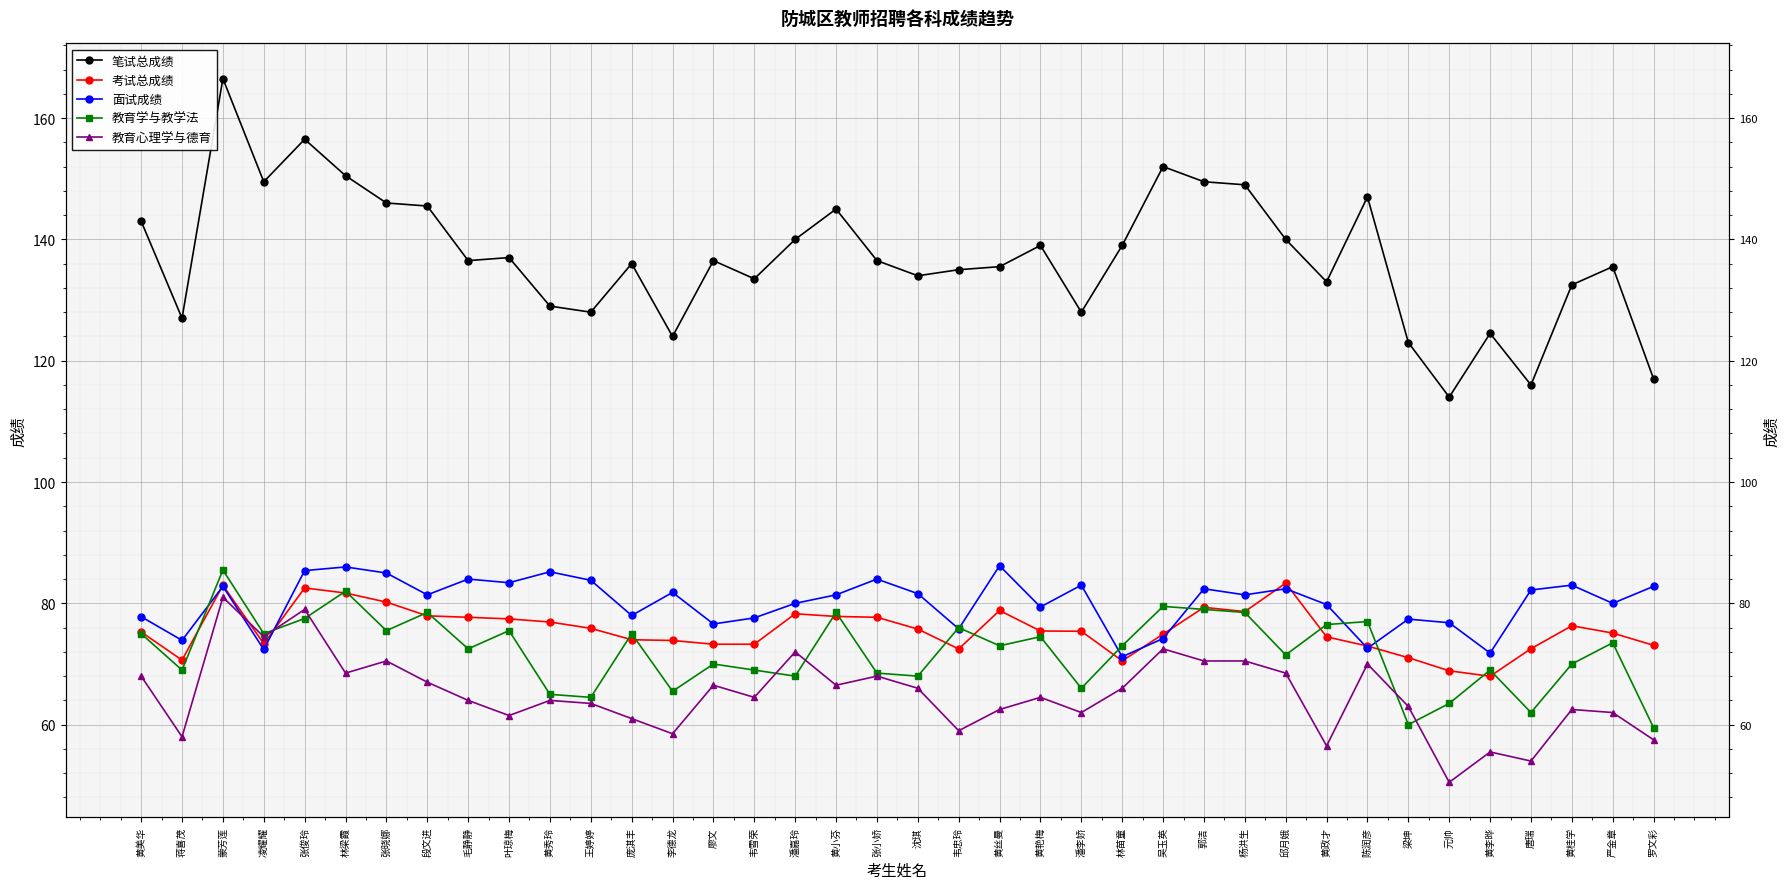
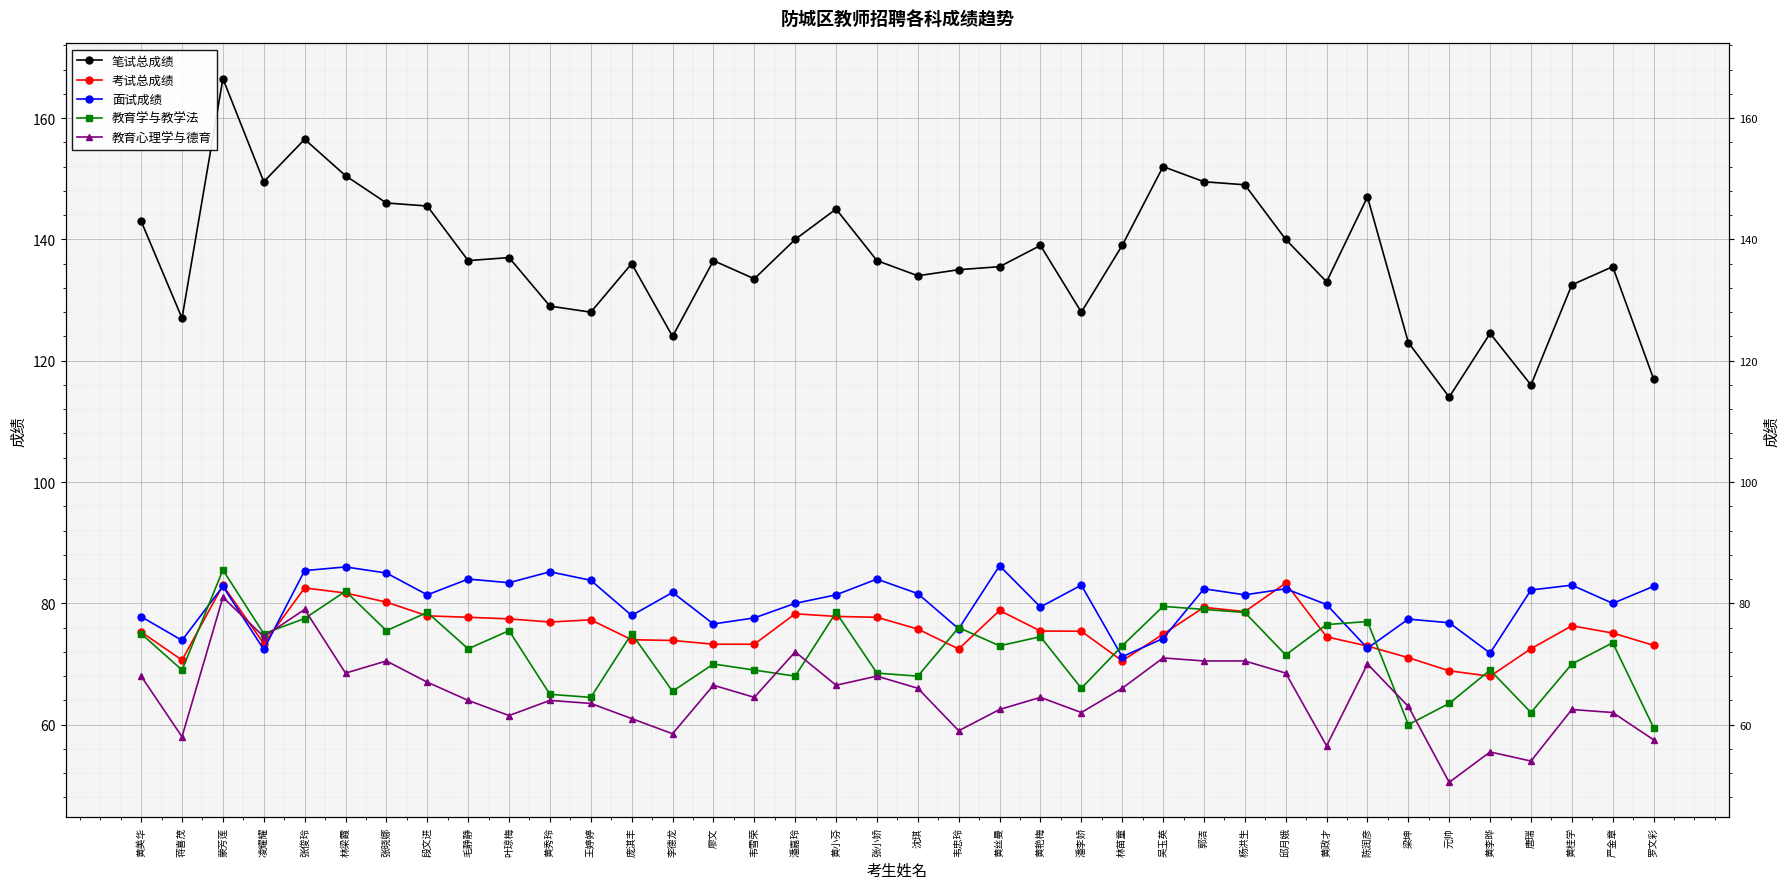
  {
    "笔试总成绩": {
      "黄美华": 143,
      "蒋喜茂": 127,
      "蒙芳莲": 167,
      "凌耀耀": 150,
      "张俊玲": 157,
      "林梁霞": 151,
      "张晓娜": 146,
      "段文进": 146,
      "毛静静": 137,
      "叶琼梅": 137,
      "黄秀玲": 129,
      "王婷婷": 128,
      "庞淇丰": 136,
      "李德龙": 124,
      "廖文": 137,
      "韦雪荣": 134,
      "潘嘉玲": 140,
      "黄小芬": 145,
      "张小娇": 137,
      "沈琪": 134,
      "韦忠玲": 135,
      "黄丝曼": 136,
      "黄艳梅": 139,
      "潘李娇": 128,
      "林苗童": 139,
      "吴玉英": 152,
      "郭洁": 150,
      "杨洪生": 149,
      "邱月娥": 140,
      "黄政才": 133,
      "陈润彦": 147,
      "梁坤": 123,
      "元帅": 114,
      "黄李晔": 125,
      "唐瑞": 116,
      "黄桂学": 133,
      "严金章": 136,
      "罗文彩": 117
    },
    "考试总成绩": {
      "蒋喜茂": 71,
      "凌耀耀": 73,
      "张俊玲": 83,
      "张晓娜": 80,
      "段文进": 78,
      "毛静静": 78,
      "叶琼梅": 77,
      "黄秀玲": 77,
-     "王婷婷": 76,
+     "王婷婷": 77,
      "庞淇丰": 74,
      "李德龙": 74,
      "廖文": 73,
      "韦雪荣": 73,
      "潘嘉玲": 78,
      "黄小芬": 78,
      "张小娇": 78,
      "沈琪": 76,
      "韦忠玲": 72,
      "黄丝曼": 79,
      "黄艳梅": 75,
      "潘李娇": 75,
      "林苗童": 71,
      "吴玉英": 75,
      "邱月娥": 83,
      "黄政才": 74,
      "梁坤": 71,
      "元帅": 69,
      "黄李晔": 68,
      "唐瑞": 73,
      "黄桂学": 76,
      "严金章": 75,
      "罗文彩": 73
    },
    "面试成绩": {
      "黄美华": 78,
      "蒋喜茂": 74,
      "凌耀耀": 72,
      "张俊玲": 85,
      "林梁霞": 86,
      "张晓娜": 85,
      "段文进": 81,
      "毛静静": 84,
      "叶琼梅": 83,
      "黄秀玲": 85,
      "王婷婷": 84,
      "庞淇丰": 78,
      "李德龙": 82,
      "廖文": 77,
      "韦雪荣": 78,
      "潘嘉玲": 80,
      "黄小芬": 81,
      "张小娇": 84,
      "沈琪": 82,
      "黄丝曼": 86,
      "黄艳梅": 79,
      "潘李娇": 83,
      "林苗童": 71,
      "吴玉英": 74,
      "郭洁": 82,
      "杨洪生": 81,
      "邱月娥": 82,
      "黄政才": 80,
      "梁坤": 77,
      "元帅": 77,
      "黄李晔": 72,
      "唐瑞": 82,
      "黄桂学": 83,
      "严金章": 80,
      "罗文彩": 83
    },
    "教育学与教学法": {
      "蒋喜茂": 69,
      "蒙芳莲": 86,
      "凌耀耀": 75,
      "张俊玲": 78,
      "张晓娜": 76,
      "段文进": 79,
      "毛静静": 73,
      "叶琼梅": 76,
      "黄秀玲": 65,
      "王婷婷": 65,
      "庞淇丰": 75,
      "李德龙": 66,
      "廖文": 70,
      "韦雪荣": 69,
      "潘嘉玲": 68,
      "黄小芬": 79,
      "张小娇": 69,
      "沈琪": 68,
      "黄丝曼": 73,
      "黄艳梅": 75,
      "潘李娇": 66,
      "林苗童": 73,
      "吴玉英": 80,
      "邱月娥": 72,
      "黄政才": 77,
      "陈润彦": 77,
      "梁坤": 60,
      "元帅": 64,
      "黄李晔": 69,
      "唐瑞": 62,
      "黄桂学": 70,
      "严金章": 74,
      "罗文彩": 60
    },
    "教育心理学与德育": {
      "黄美华": 68,
      "蒋喜茂": 58,
      "蒙芳莲": 81,
      "凌耀耀": 75,
      "张俊玲": 79,
      "林梁霞": 69,
      "张晓娜": 71,
      "段文进": 67,
      "毛静静": 64,
      "叶琼梅": 62,
      "黄秀玲": 64,
      "王婷婷": 64,
      "庞淇丰": 61,
      "李德龙": 59,
      "廖文": 67,
      "韦雪荣": 65,
      "潘嘉玲": 72,
      "黄小芬": 67,
      "张小娇": 68,
      "沈琪": 66,
      "韦忠玲": 59,
      "黄丝曼": 63,
      "黄艳梅": 65,
      "潘李娇": 62,
      "林苗童": 66,
-     "吴玉英": 73,
+     "吴玉英": 71,
      "郭洁": 71,
      "杨洪生": 71,
      "邱月娥": 69,
      "黄政才": 57,
      "陈润彦": 70,
      "梁坤": 63,
      "元帅": 51,
      "黄李晔": 56,
      "唐瑞": 54,
      "黄桂学": 63,
      "严金章": 62,
      "罗文彩": 58
    }
  }
